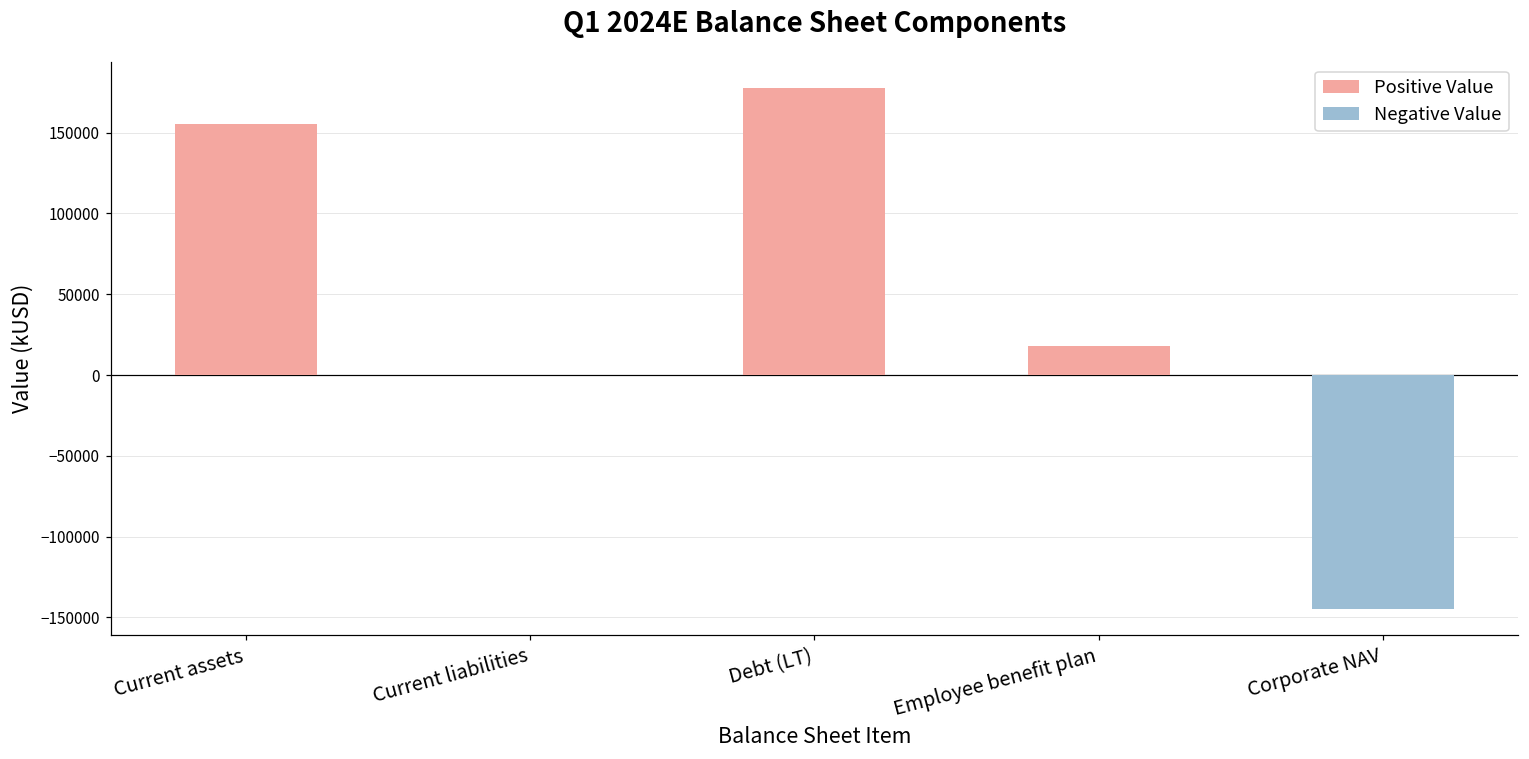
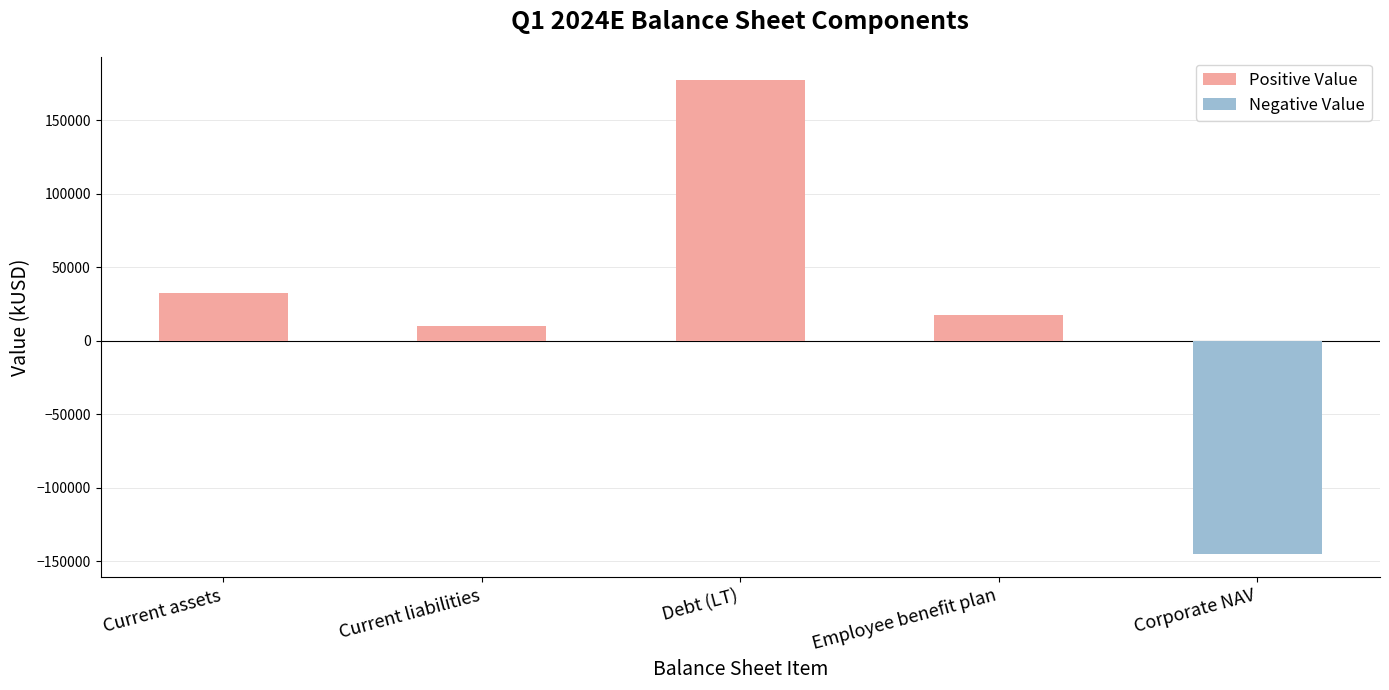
  {
-   "Current assets": 155000,
-   "Current liabilities": 0,
+   "Current assets": 33000,
+   "Current liabilities": 10000,
    "Debt (LT)": 177000,
    "Employee benefit plan": 18000,
    "Corporate NAV": -145000
  }
